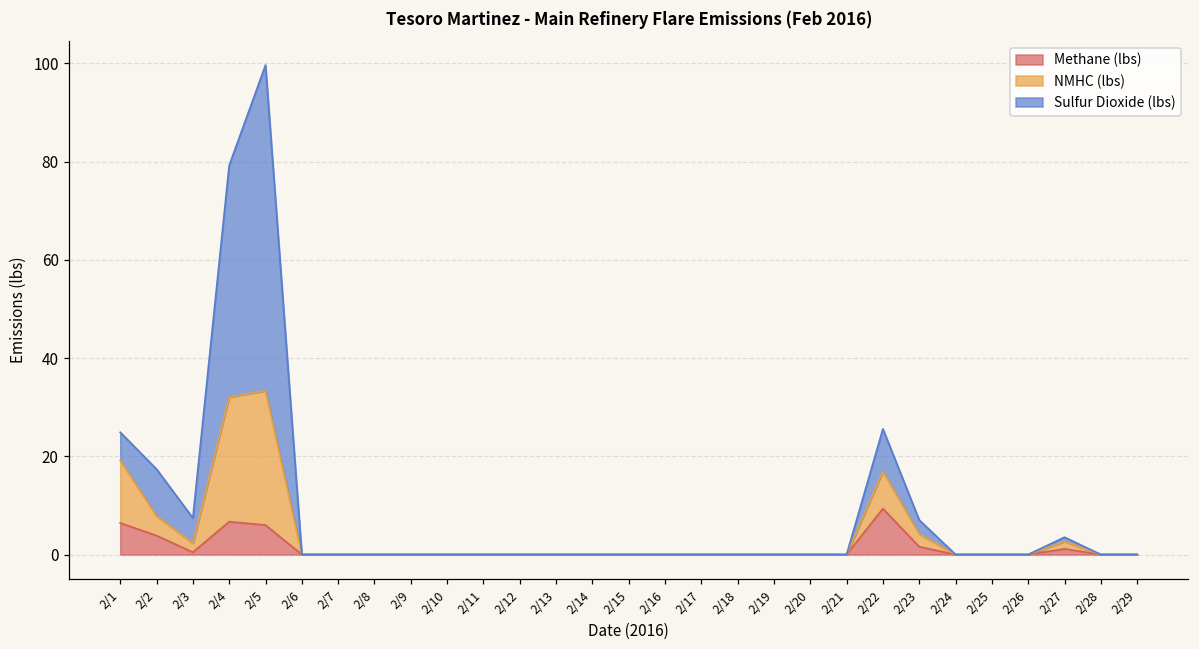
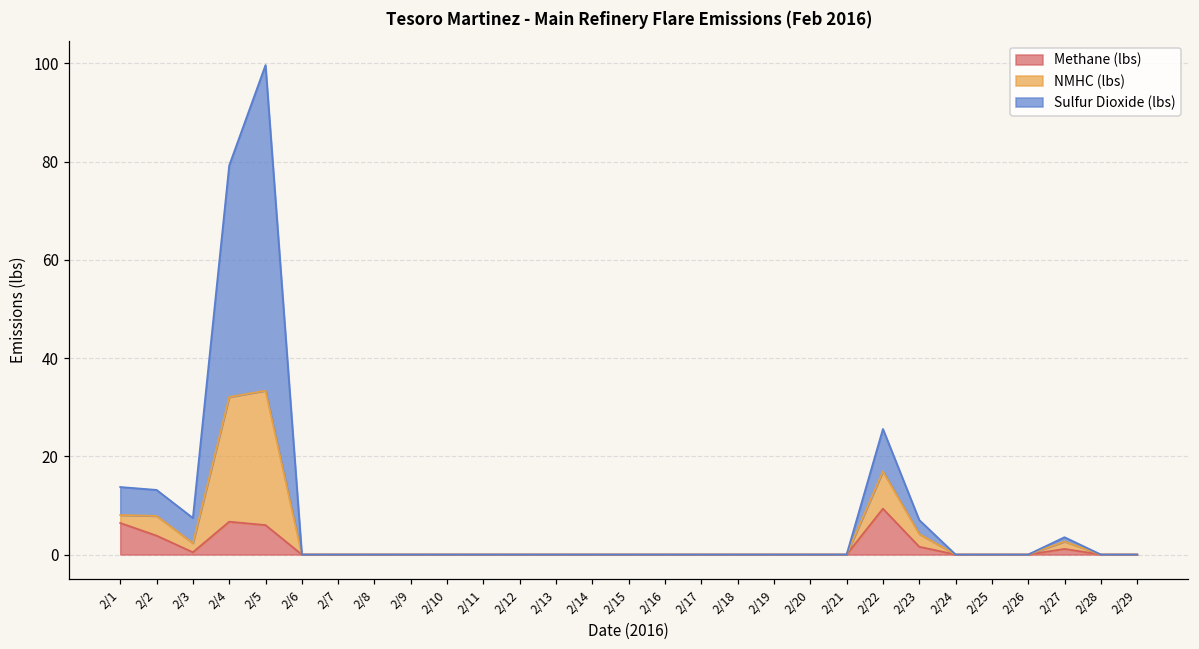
  {
    "Methane (lbs)": {
      "2/1": 6,
      "2/2": 4,
      "2/3": 0,
      "2/4": 7,
      "2/5": 6,
      "2/22": 9,
      "2/23": 2,
      "2/27": 1
    },
    "NMHC (lbs)": {
-     "2/1": 13,
+     "2/1": 2,
      "2/2": 4,
      "2/3": 2,
      "2/4": 25,
      "2/5": 27,
      "2/22": 8,
      "2/23": 3,
      "2/27": 2
    },
    "Sulfur Dioxide (lbs)": {
      "2/1": 6,
-     "2/2": 10,
+     "2/2": 5,
      "2/3": 5,
      "2/4": 47,
      "2/5": 66,
      "2/22": 9,
      "2/23": 3,
      "2/27": 1
    }
  }
